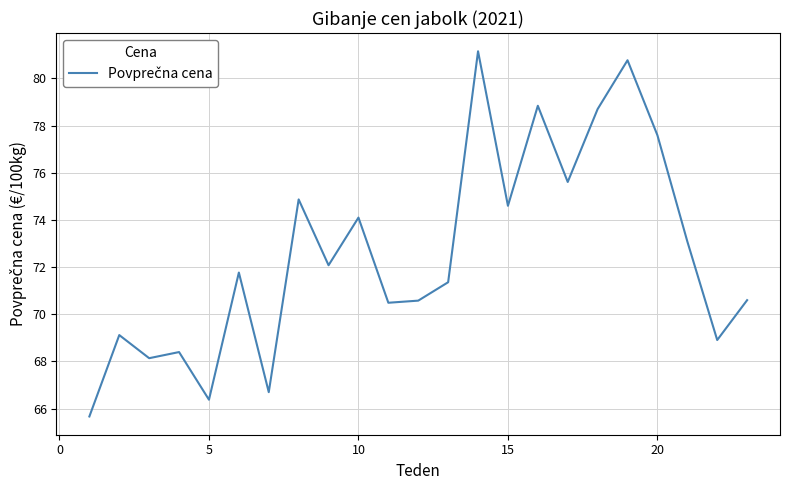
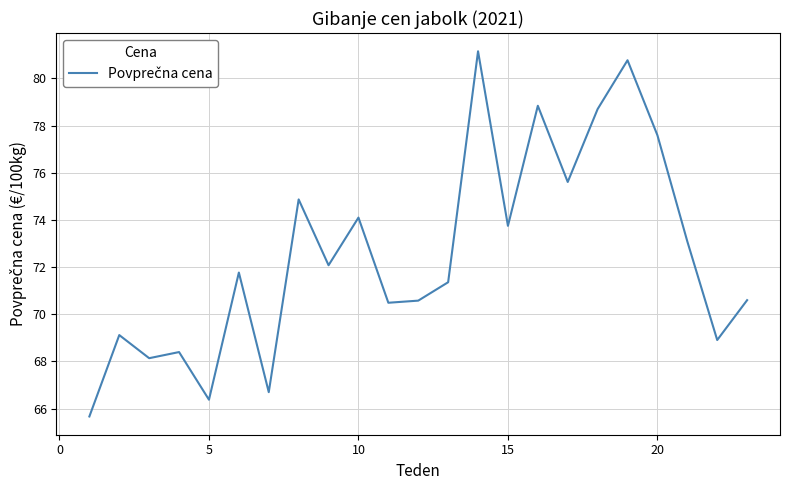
  {
    "5": 66.4,
    "10": 74.1,
-   "15": 74.6,
+   "15": 73.8,
    "20": 77.6
  }
